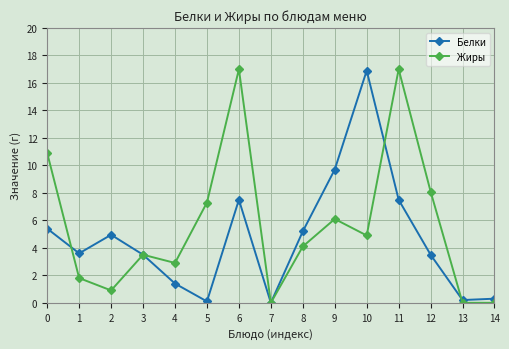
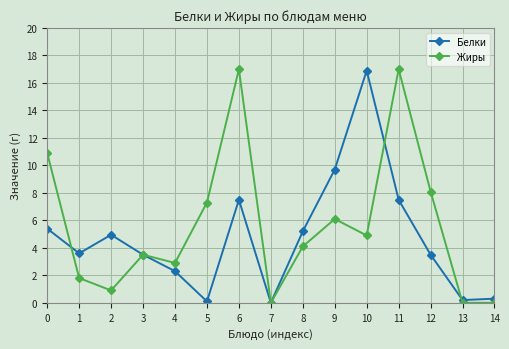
  {
    "Белки": {
      "0": 5.4,
      "1": 3.6,
      "2": 5.0,
-     "4": 1.4,
+     "4": 2.3,
      "5": 0.1,
      "6": 7.5,
      "8": 5.2,
      "9": 9.7,
      "10": 16.9,
      "11": 7.5,
      "12": 3.5,
      "13": 0.2,
      "14": 0.3
    },
    "Жиры": {
      "0": 10.9,
      "1": 1.8,
      "2": 0.9,
      "4": 2.9,
      "5": 7.3,
      "6": 17.0,
      "8": 4.1,
      "9": 6.1,
      "10": 4.9,
      "11": 17.0,
      "12": 8.1,
      "13": 0.0,
      "14": 0.0
    }
  }
